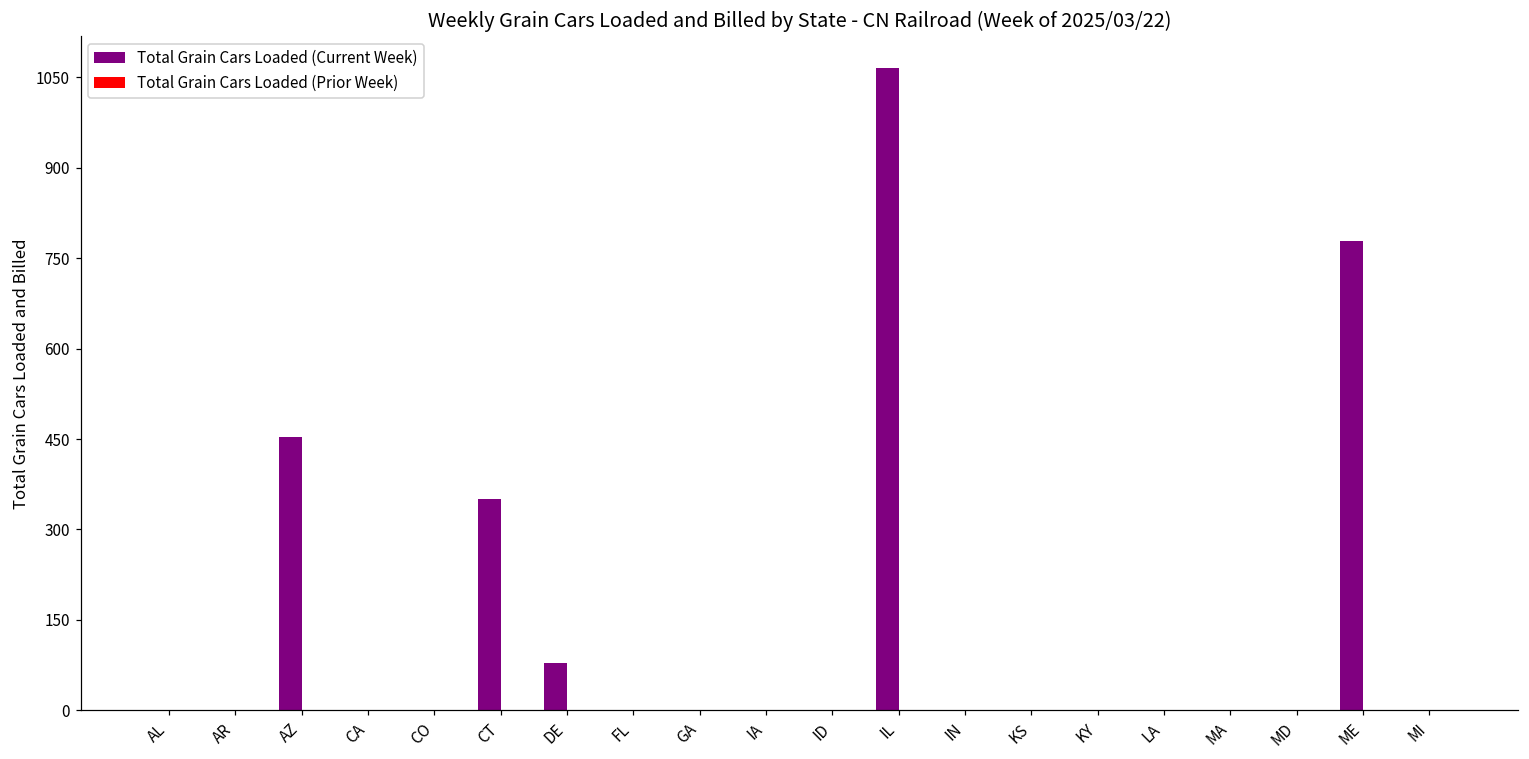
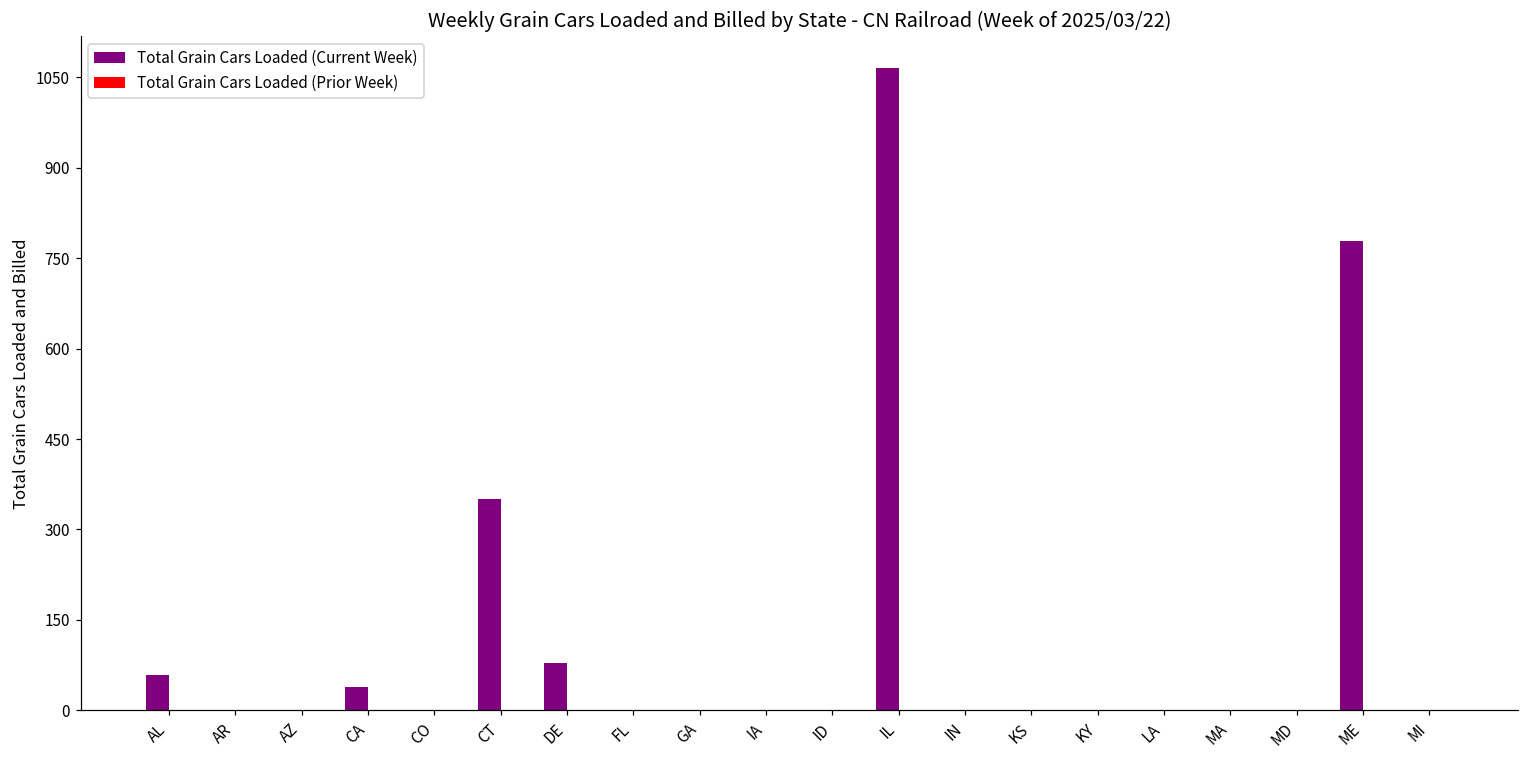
  {
    "Total Grain Cars Loaded (Current Week)": {
-     "AL": 0,
+     "AL": 60,
      "AR": 0,
-     "AZ": 450,
-     "CA": 0,
+     "AZ": 0,
+     "CA": 40,
      "CO": 0,
      "CT": 350,
      "DE": 80,
      "FL": 0,
      "GA": 0,
      "IA": 0,
      "ID": 0,
      "IL": 1070,
      "IN": 0,
      "KS": 0,
      "KY": 0,
      "LA": 0,
      "MA": 0,
      "MD": 0,
      "ME": 780,
      "MI": 0
    },
    "Total Grain Cars Loaded (Prior Week)": {
      "AL": 0,
      "AR": 0,
      "AZ": 0,
      "CA": 0,
      "CO": 0,
      "CT": 0,
      "DE": 0,
      "FL": 0,
      "GA": 0,
      "IA": 0,
      "ID": 0,
      "IL": 0,
      "IN": 0,
      "KS": 0,
      "KY": 0,
      "LA": 0,
      "MA": 0,
      "MD": 0,
      "ME": 0,
      "MI": 0
    }
  }
